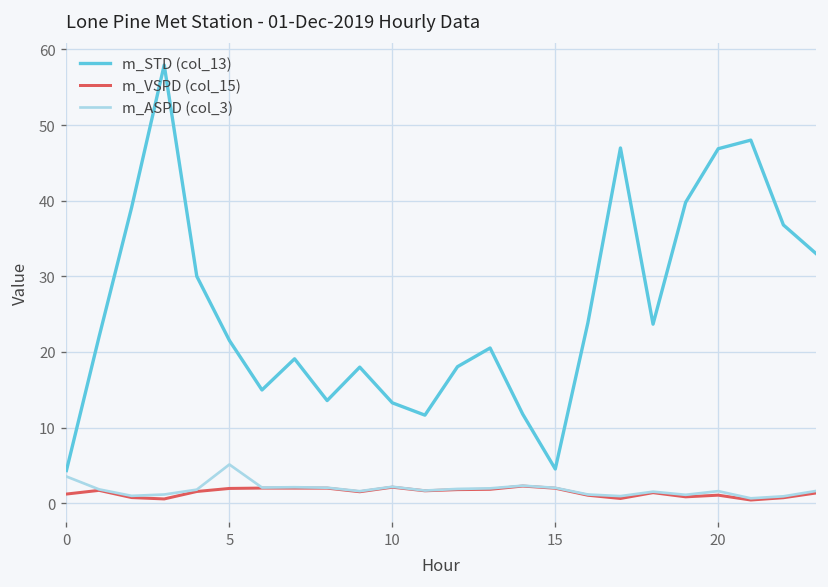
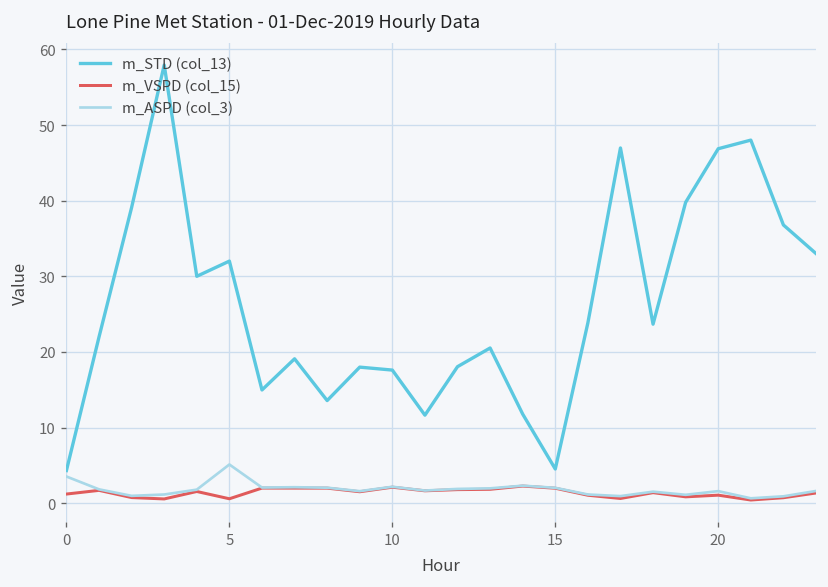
  {
    "m_STD (col_13)": {
      "0": 4,
-     "5": 22,
-     "10": 13,
+     "5": 32,
+     "10": 18,
      "15": 5,
      "20": 47
    },
    "m_VSPD (col_15)": {
      "0": 1,
-     "5": 2,
+     "5": 1,
      "20": 1
    },
    "m_ASPD (col_3)": {
      "0": 4,
      "5": 5,
      "20": 2
    }
  }
